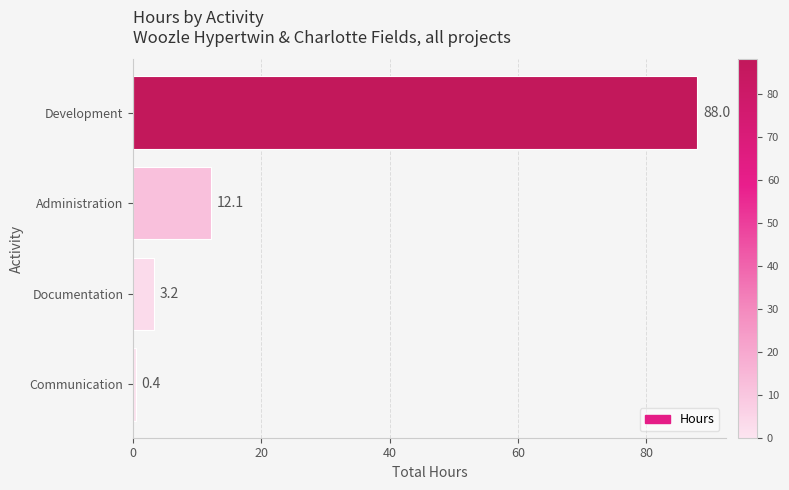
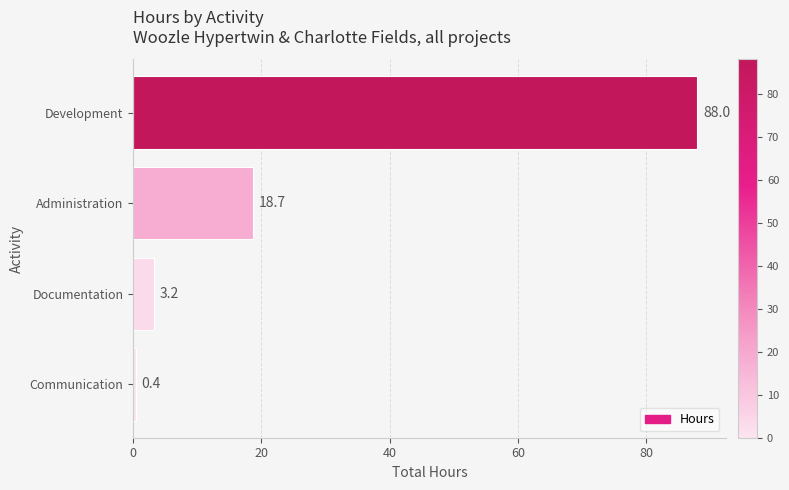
  {
    "Development": 88.0,
-   "Administration": 12.1,
+   "Administration": 18.7,
    "Documentation": 3.2,
    "Communication": 0.4
  }
